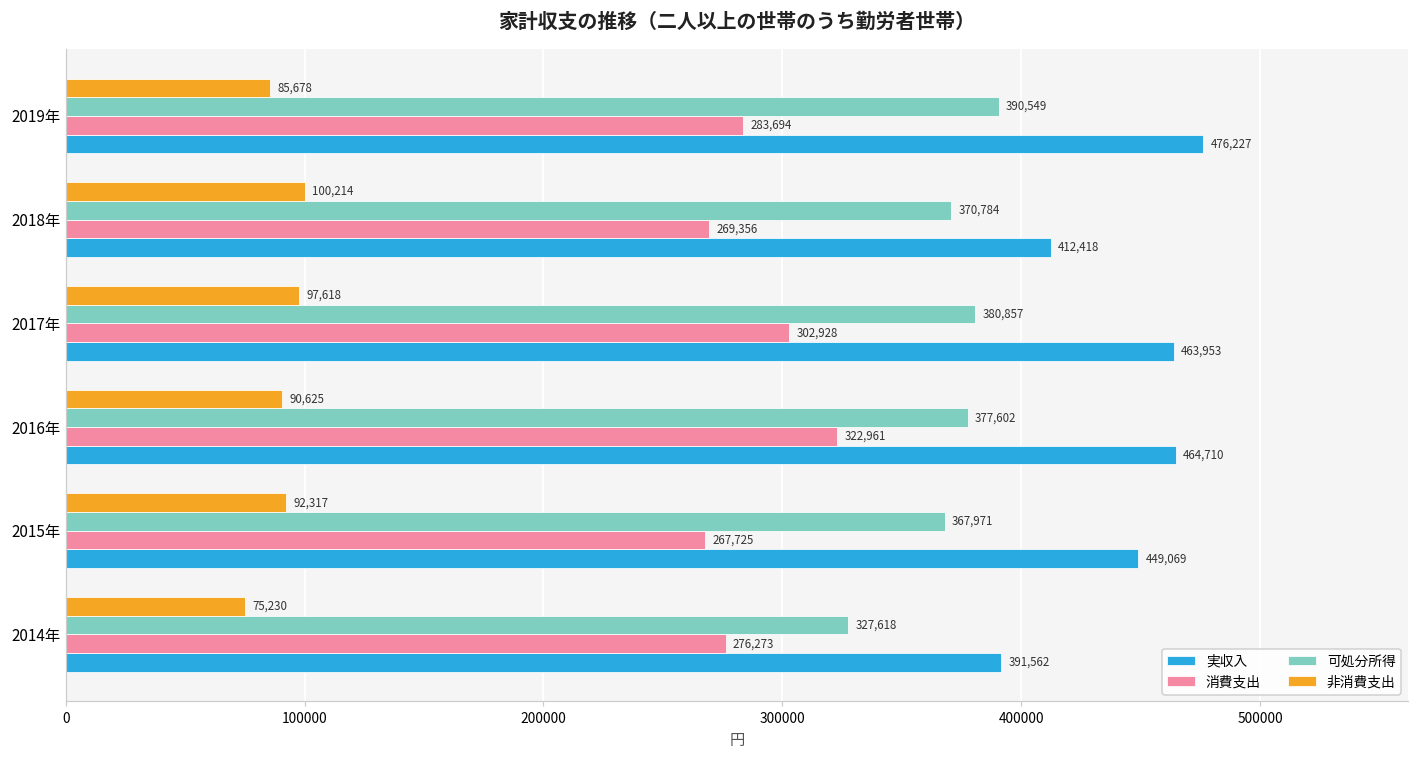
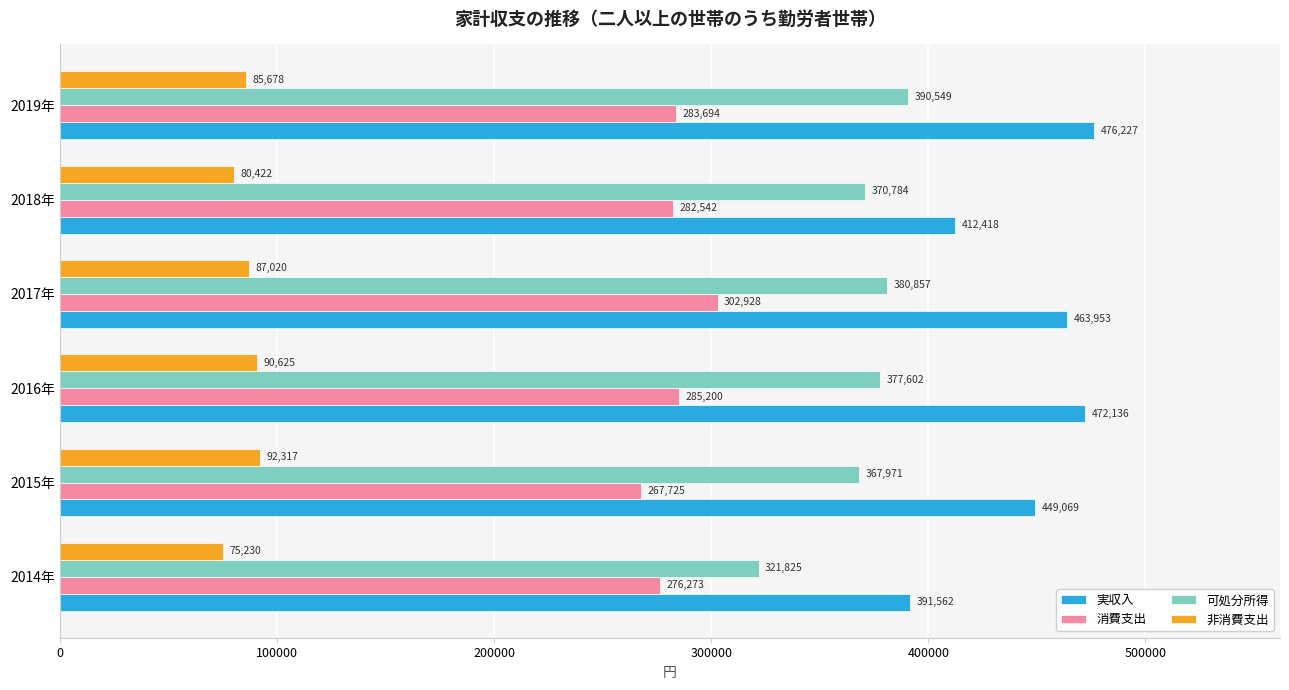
  {
    "実収入": {
      "2019年": "476,227",
      "2018年": "412,418",
      "2017年": "463,953",
-     "2016年": "464,710",
+     "2016年": "472,136",
      "2015年": "449,069",
      "2014年": "391,562"
    },
    "消費支出": {
      "2019年": "283,694",
-     "2018年": "269,356",
+     "2018年": "282,542",
      "2017年": "302,928",
-     "2016年": "322,961",
+     "2016年": "285,200",
      "2015年": "267,725",
      "2014年": "276,273"
    },
    "可処分所得": {
      "2019年": "390,549",
      "2018年": "370,784",
      "2017年": "380,857",
      "2016年": "377,602",
      "2015年": "367,971",
-     "2014年": "327,618"
+     "2014年": "321,825"
    },
    "非消費支出": {
      "2019年": "85,678",
-     "2018年": "100,214",
-     "2017年": "97,618",
+     "2018年": "80,422",
+     "2017年": "87,020",
      "2016年": "90,625",
      "2015年": "92,317",
      "2014年": "75,230"
    }
  }
